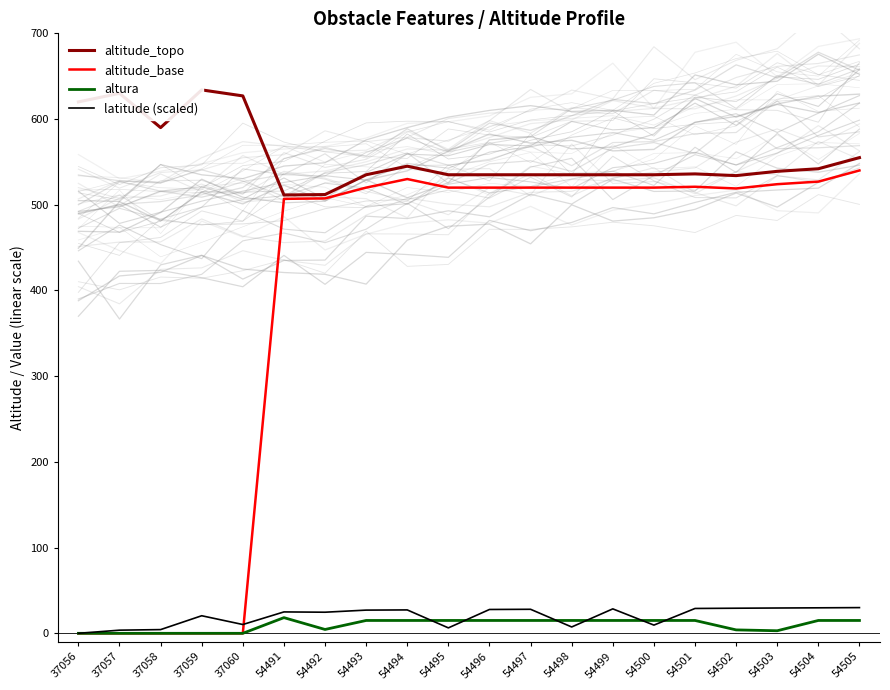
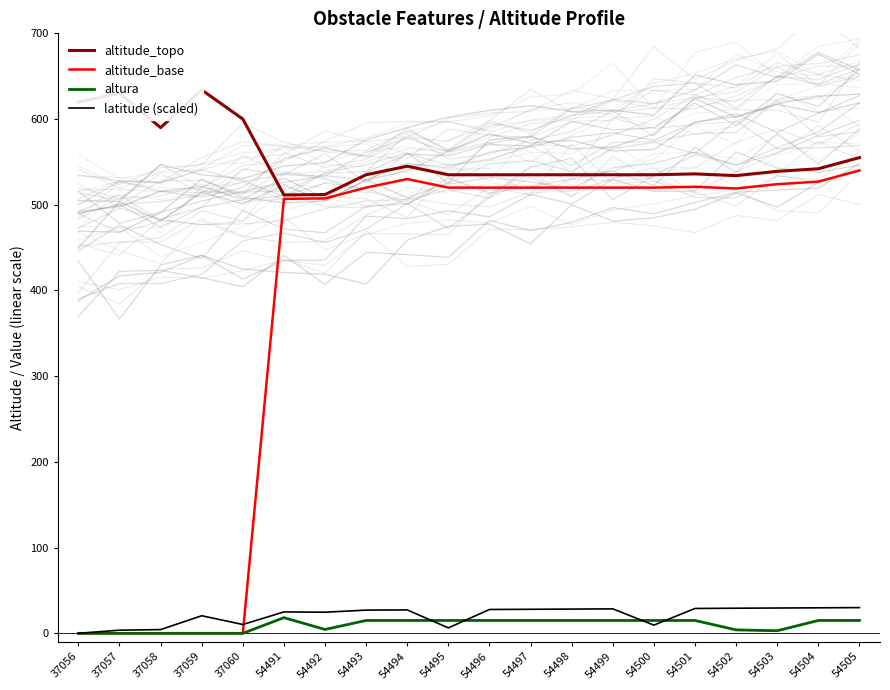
  {
    "altitude_topo": {
      "37058": 590,
-     "37060": 630,
+     "37060": 600,
      "54496": 540,
      "54499": 540,
      "54501": 540,
      "54502": 530,
      "54503": 540,
      "54504": 540
    },
    "altitude_base": {
      "54494": 530,
      "54499": 520,
      "54501": 520,
      "54503": 520
    },
    "altura": {
      "54491": 20,
      "54492": 0,
      "54493": 20,
      "54494": 20,
      "54495": 20,
      "54496": 20,
      "54497": 20,
      "54498": 20,
      "54499": 20,
      "54500": 20,
      "54501": 20,
      "54502": 0,
      "54503": 0,
      "54504": 20,
      "54505": 20
    },
    "latitude (scaled)": {
      "37057": 0,
      "37058": 0,
      "37059": 20,
      "37060": 10,
      "54491": 20,
      "54492": 20,
      "54493": 30,
      "54494": 30,
      "54495": 10,
      "54496": 30,
      "54497": 30,
-     "54498": 10,
+     "54498": 30,
      "54499": 30,
      "54500": 10,
      "54501": 30,
      "54502": 30,
      "54503": 30,
      "54504": 30,
      "54505": 30
    }
  }
